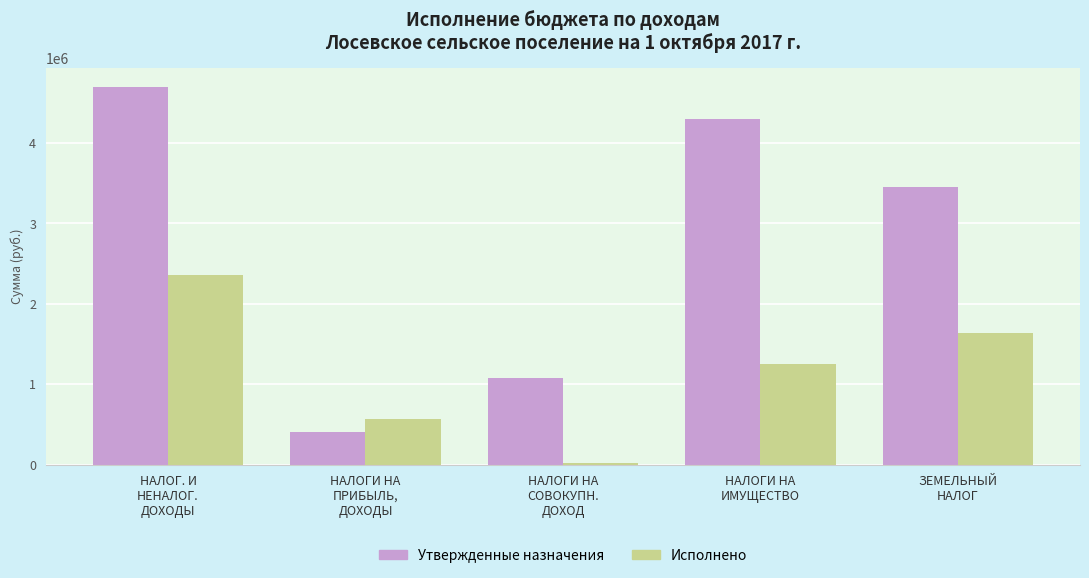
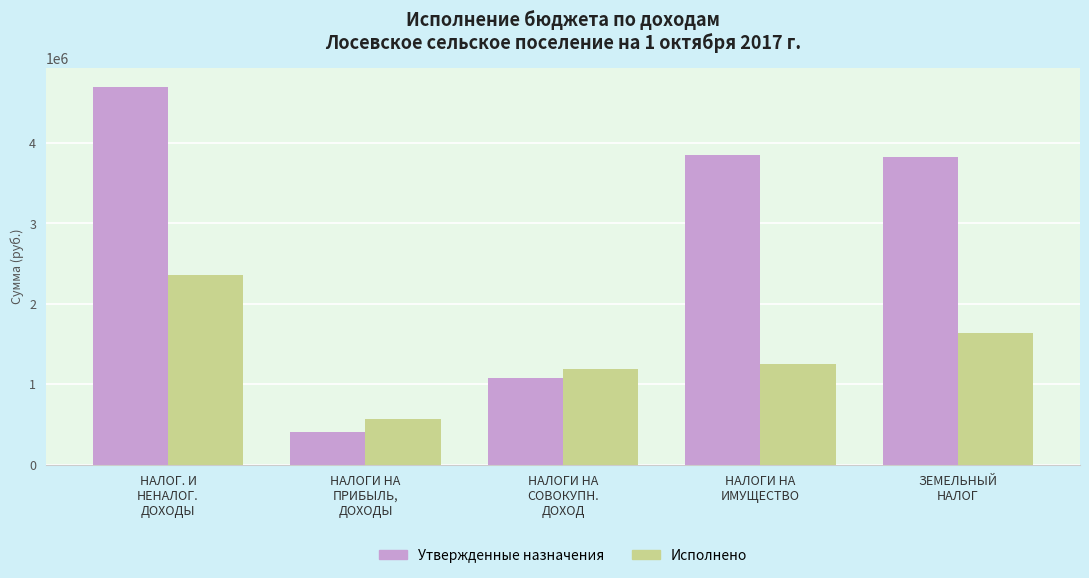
  {
    "Утвержденные назначения": {
      "НАЛОГ. И НЕНАЛОГ. ДОХОДЫ": 4700000,
      "НАЛОГИ НА ПРИБЫЛЬ, ДОХОДЫ": 400000,
      "НАЛОГИ НА СОВОКУПН. ДОХОД": 1100000,
-     "НАЛОГИ НА ИМУЩЕСТВО": 4300000,
-     "ЗЕМЕЛЬНЫЙ НАЛОГ": 3500000
+     "НАЛОГИ НА ИМУЩЕСТВО": 3900000,
+     "ЗЕМЕЛЬНЫЙ НАЛОГ": 3800000
    },
    "Исполнено": {
      "НАЛОГ. И НЕНАЛОГ. ДОХОДЫ": 2400000,
      "НАЛОГИ НА ПРИБЫЛЬ, ДОХОДЫ": 600000,
-     "НАЛОГИ НА СОВОКУПН. ДОХОД": 0,
+     "НАЛОГИ НА СОВОКУПН. ДОХОД": 1200000,
      "НАЛОГИ НА ИМУЩЕСТВО": 1300000,
      "ЗЕМЕЛЬНЫЙ НАЛОГ": 1600000
    }
  }
